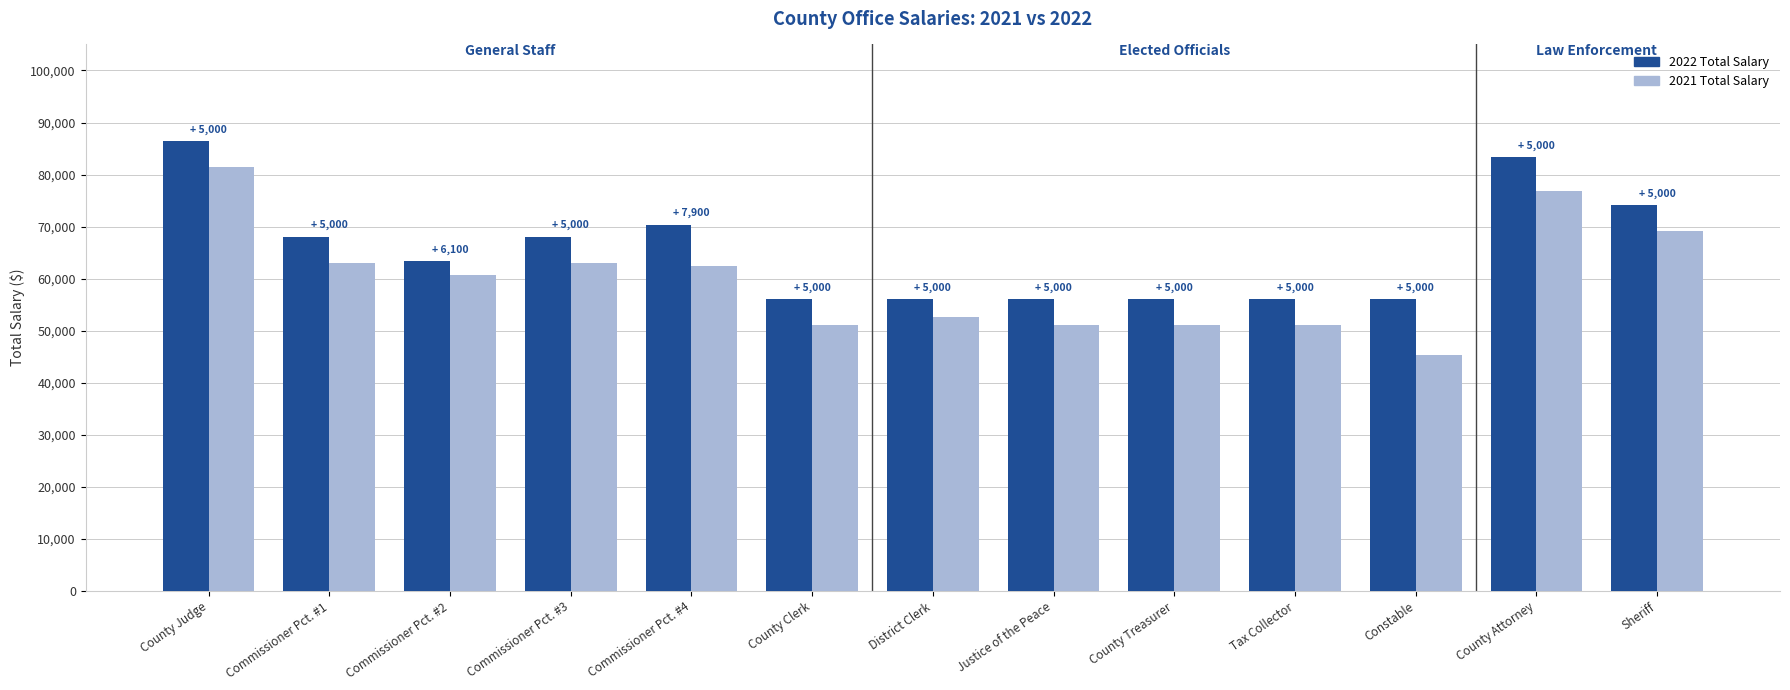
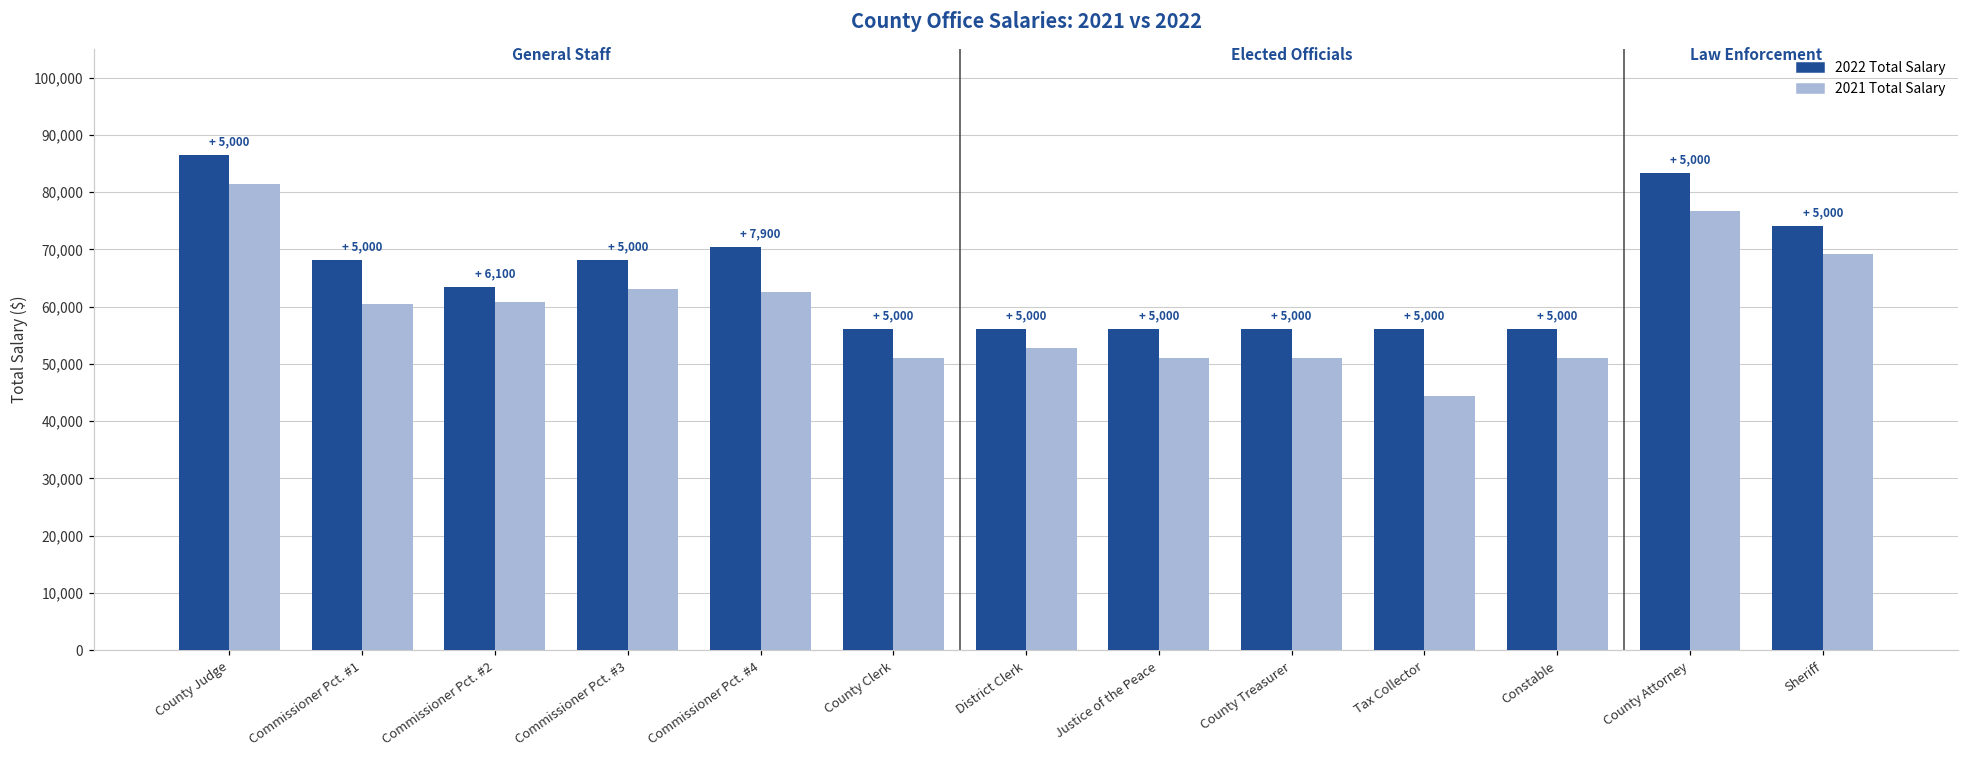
  {
    "2021 Total Salary": {
      "County Judge": "81,000",
-     "Commissioner Pct. #1": "63,000",
+     "Commissioner Pct. #1": "60,000",
      "Commissioner Pct. #2": "61,000",
      "Commissioner Pct. #3": "63,000",
      "Commissioner Pct. #4": "63,000",
      "County Clerk": "51,000",
      "District Clerk": "53,000",
      "Justice of the Peace": "51,000",
      "County Treasurer": "51,000",
-     "Tax Collector": "51,000",
-     "Constable": "45,000",
+     "Tax Collector": "44,000",
+     "Constable": "51,000",
      "County Attorney": "77,000",
      "Sheriff": "69,000"
    }
  }
